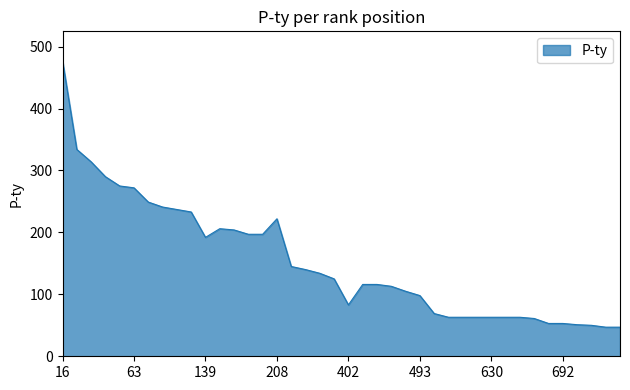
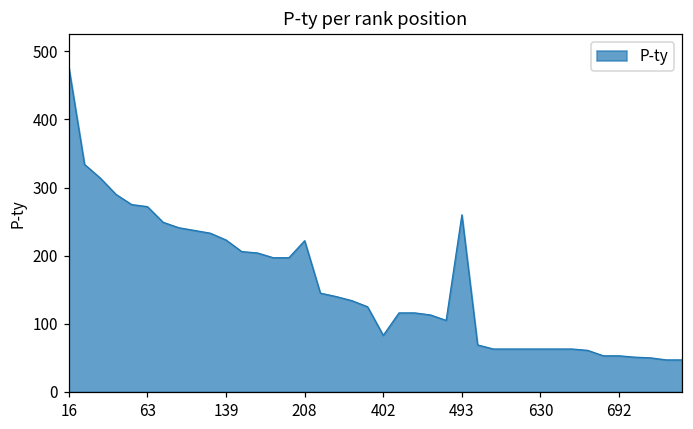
  {
    "63": 270,
-   "139": 190,
+   "139": 220,
    "208": 220,
    "402": 80,
-   "493": 100,
+   "493": 260,
    "630": 60,
    "692": 50
  }
